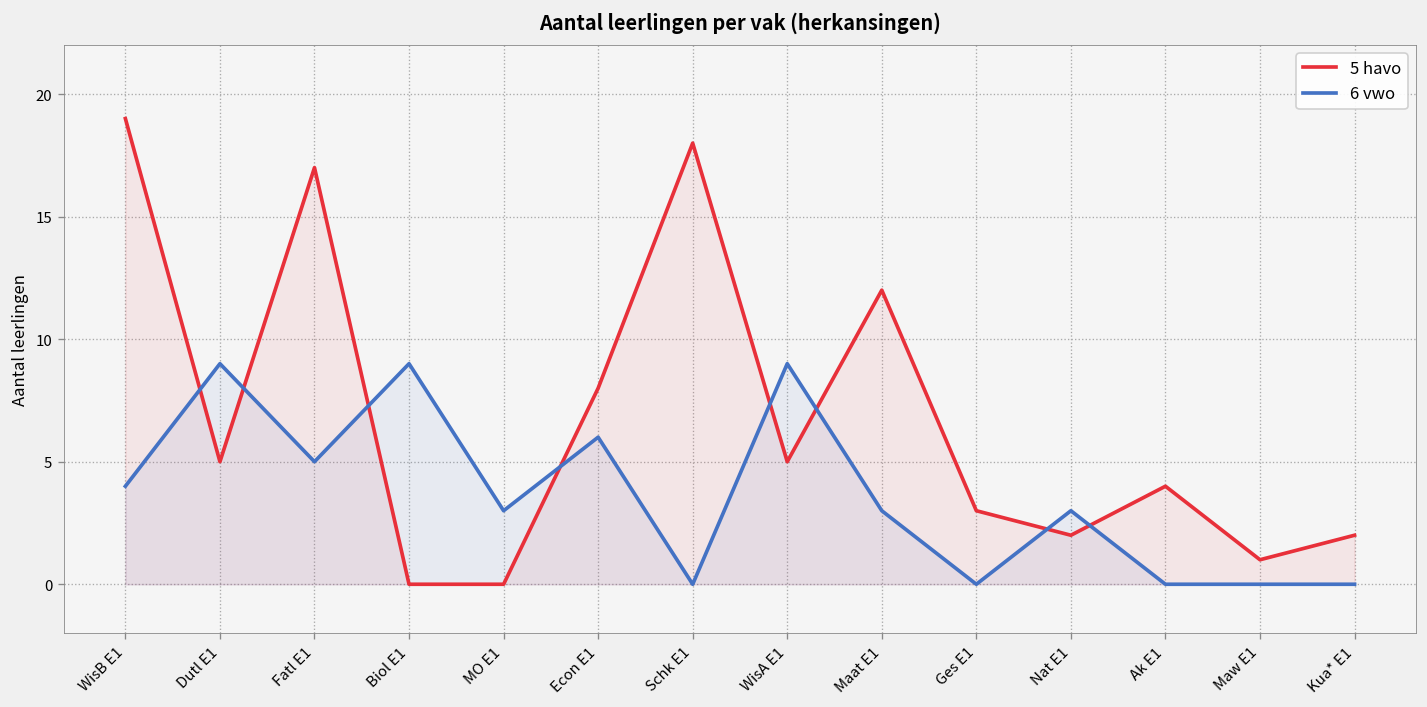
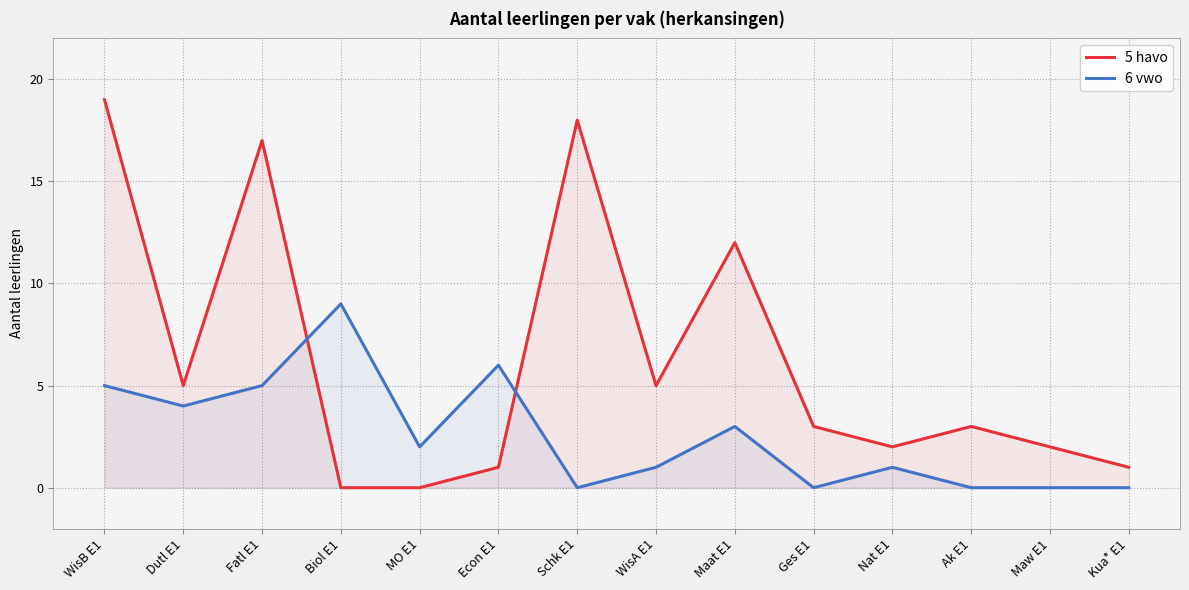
  {
    "5 havo": {
      "WisB E1": 19,
      "Dutl E1": 5,
      "Fatl E1": 17,
      "Biol E1": 0,
      "MO E1": 0,
-     "Econ E1": 8,
+     "Econ E1": 1,
      "Schk E1": 18,
      "WisA E1": 5,
      "Maat E1": 12,
      "Ges E1": 3,
      "Nat E1": 2,
-     "Ak E1": 4,
-     "Maw E1": 1,
-     "Kua* E1": 2
+     "Ak E1": 3,
+     "Maw E1": 2,
+     "Kua* E1": 1
    },
    "6 vwo": {
-     "WisB E1": 4,
-     "Dutl E1": 9,
+     "WisB E1": 5,
+     "Dutl E1": 4,
      "Fatl E1": 5,
      "Biol E1": 9,
-     "MO E1": 3,
+     "MO E1": 2,
      "Econ E1": 6,
      "Schk E1": 0,
-     "WisA E1": 9,
+     "WisA E1": 1,
      "Maat E1": 3,
      "Ges E1": 0,
-     "Nat E1": 3,
+     "Nat E1": 1,
      "Ak E1": 0,
      "Maw E1": 0,
      "Kua* E1": 0
    }
  }
